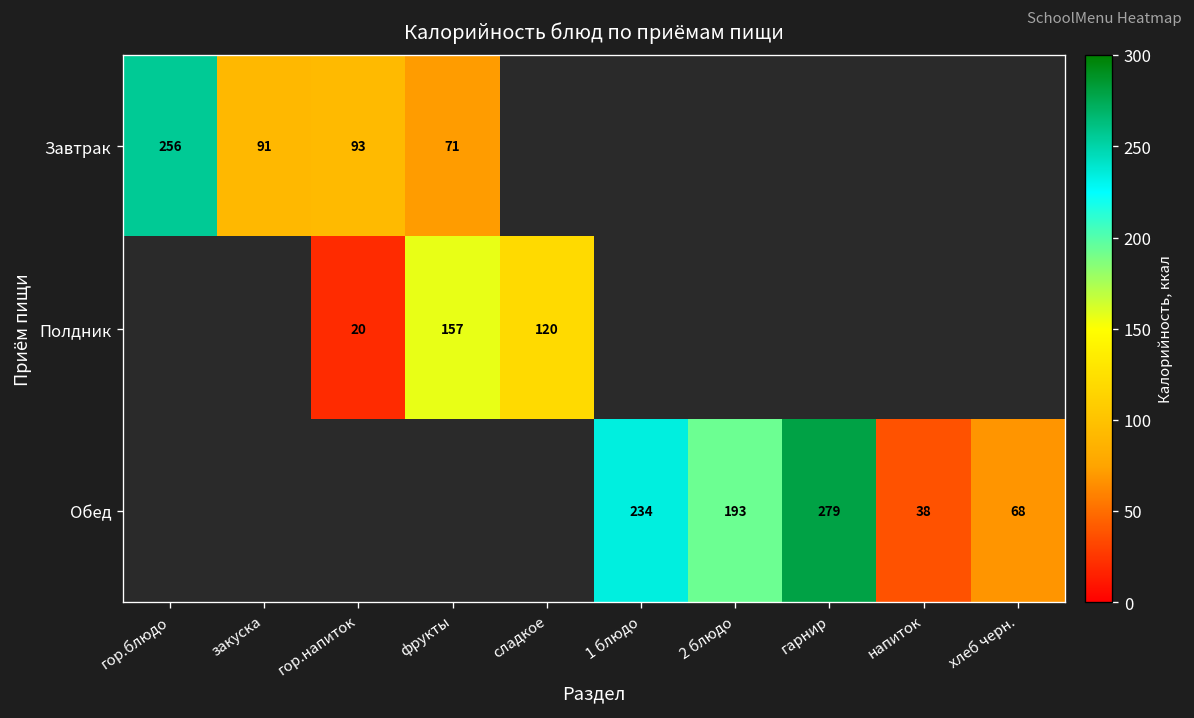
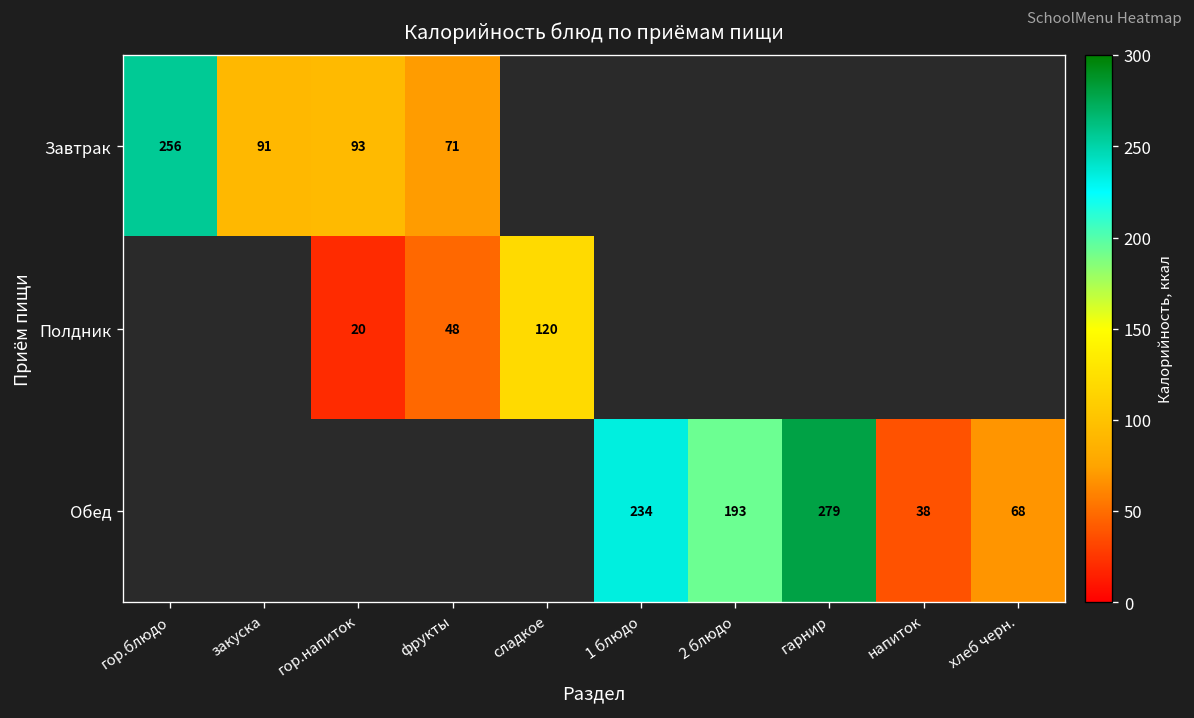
  {
    "Завтрак": {
      "гор.блюдо": 256,
      "закуска": 91,
      "гор.напиток": 93,
      "фрукты": 71
    },
    "Полдник": {
      "гор.напиток": 20,
-     "фрукты": 157,
+     "фрукты": 48,
      "сладкое": 120
    },
    "Обед": {
      "1 блюдо": 234,
      "2 блюдо": 193,
      "гарнир": 279,
      "напиток": 38,
      "хлеб черн.": 68
    }
  }
